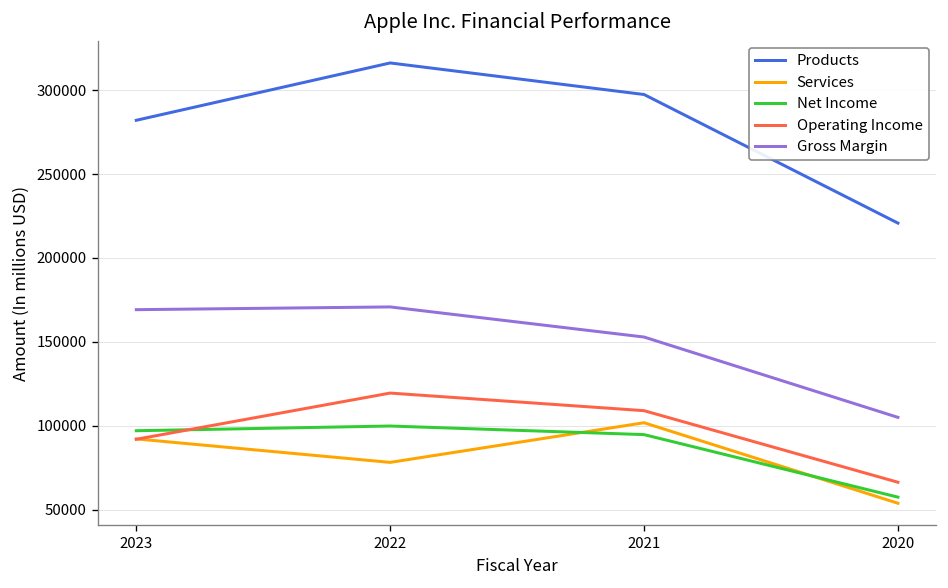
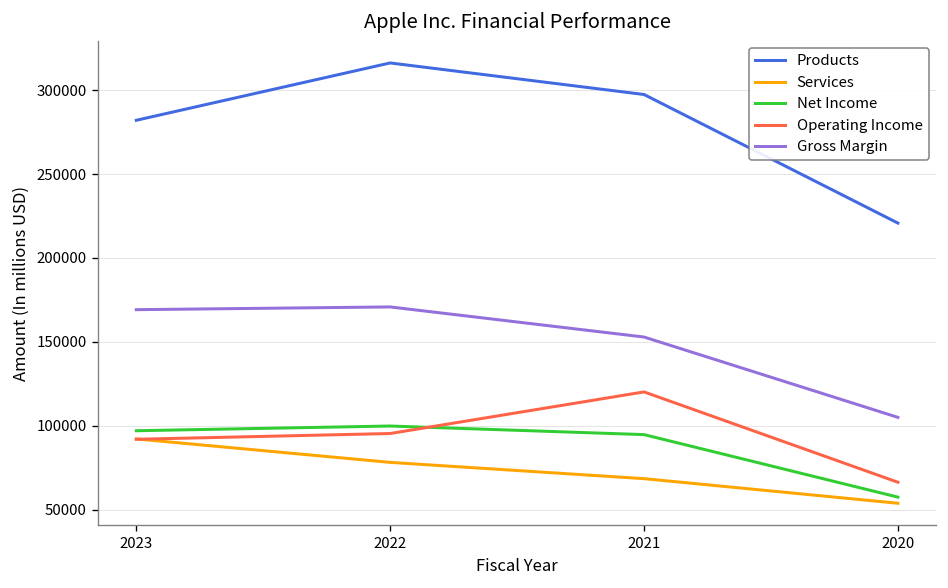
  {
    "Products": {
      "2023": 282000,
      "2022": 316000,
      "2021": 297000,
      "2020": 221000
    },
    "Services": {
      "2022": 78000,
-     "2021": 102000,
+     "2021": 68000,
      "2020": 54000
    },
    "Net Income": {
      "2023": 97000,
      "2022": 100000,
      "2021": 95000,
      "2020": 57000
    },
    "Operating Income": {
-     "2022": 119000,
-     "2021": 109000,
+     "2022": 95000,
+     "2021": 120000,
      "2020": 66000
    },
    "Gross Margin": {
      "2023": 169000,
      "2022": 171000,
      "2021": 153000,
      "2020": 105000
    }
  }
